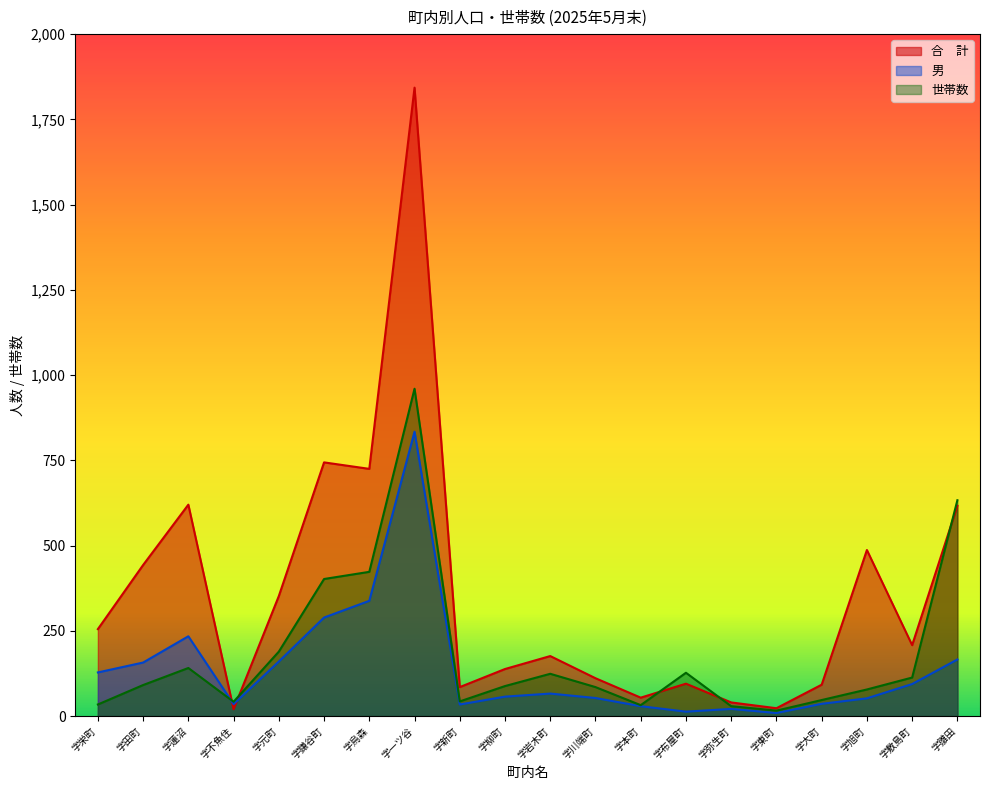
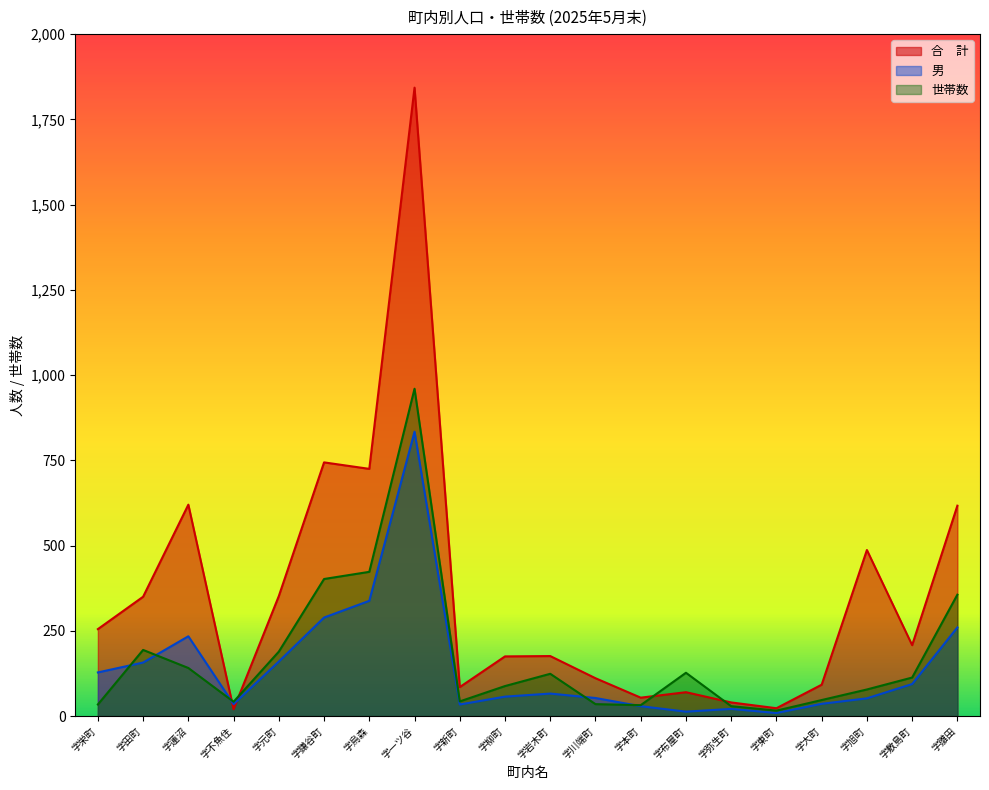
  {
    "合 計": {
      "字栄町": "260",
-     "字田町": "440",
+     "字田町": "350",
      "字蓮沼": "620",
      "字不魚住": "20",
      "字元町": "350",
      "字鎌谷町": "740",
      "字烏森": "730",
      "字一ツ谷": "1,840",
      "字新町": "90",
-     "字柳町": "140",
+     "字柳町": "180",
      "字岩木町": "180",
      "字川端町": "110",
      "字本町": "50",
-     "字布屋町": "100",
+     "字布屋町": "70",
      "字弥生町": "40",
      "字大町": "90",
      "字旭町": "490",
      "字敷島町": "210",
      "字雛田": "620"
    },
    "男": {
      "字栄町": "130",
      "字田町": "160",
      "字蓮沼": "230",
      "字元町": "160",
      "字鎌谷町": "290",
      "字烏森": "340",
      "字一ツ谷": "830",
      "字新町": "30",
      "字柳町": "60",
      "字岩木町": "70",
      "字川端町": "50",
      "字布屋町": "10",
      "字弥生町": "20",
      "字大町": "40",
      "字旭町": "50",
      "字敷島町": "90",
-     "字雛田": "170"
+     "字雛田": "260"
    },
    "世帯数": {
      "字栄町": "30",
-     "字田町": "90",
+     "字田町": "190",
      "字蓮沼": "140",
      "字元町": "190",
      "字鎌谷町": "400",
      "字烏森": "420",
      "字一ツ谷": "960",
      "字新町": "40",
      "字柳町": "90",
      "字岩木町": "120",
-     "字川端町": "90",
+     "字川端町": "40",
      "字布屋町": "130",
      "字弥生町": "30",
      "字大町": "50",
      "字旭町": "80",
      "字敷島町": "110",
-     "字雛田": "630"
+     "字雛田": "360"
    }
  }
